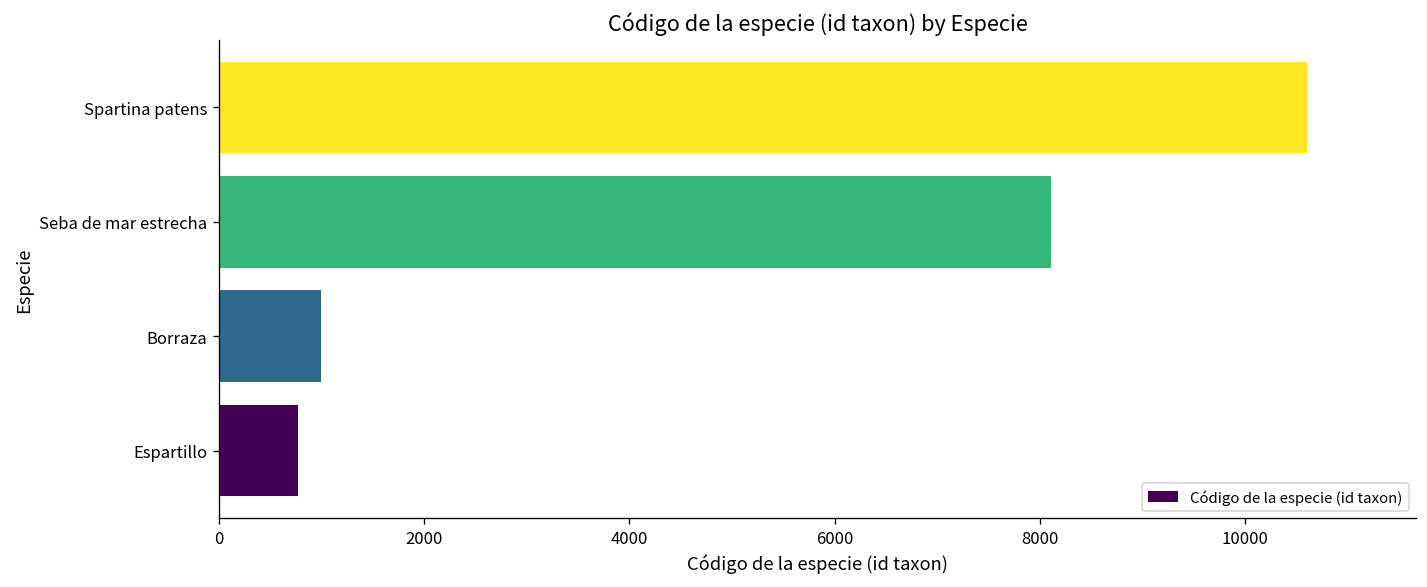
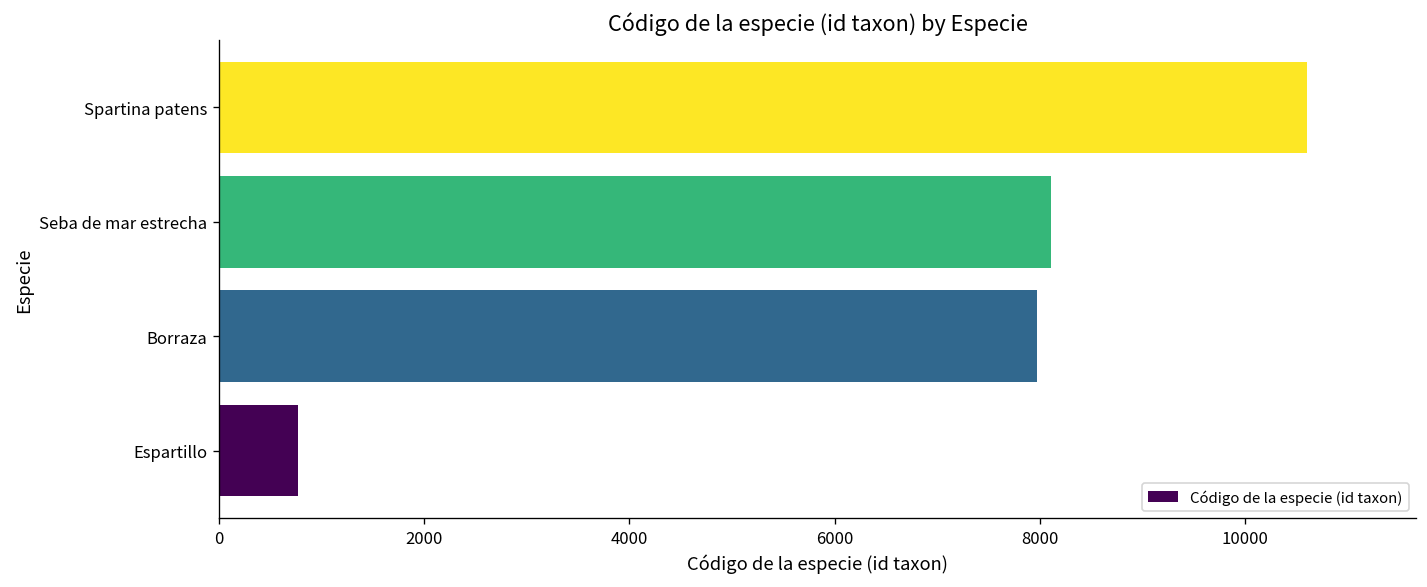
  {
    "Spartina patens": 10600,
    "Seba de mar estrecha": 8100,
-   "Borraza": 1000,
+   "Borraza": 8000,
    "Espartillo": 800
  }
